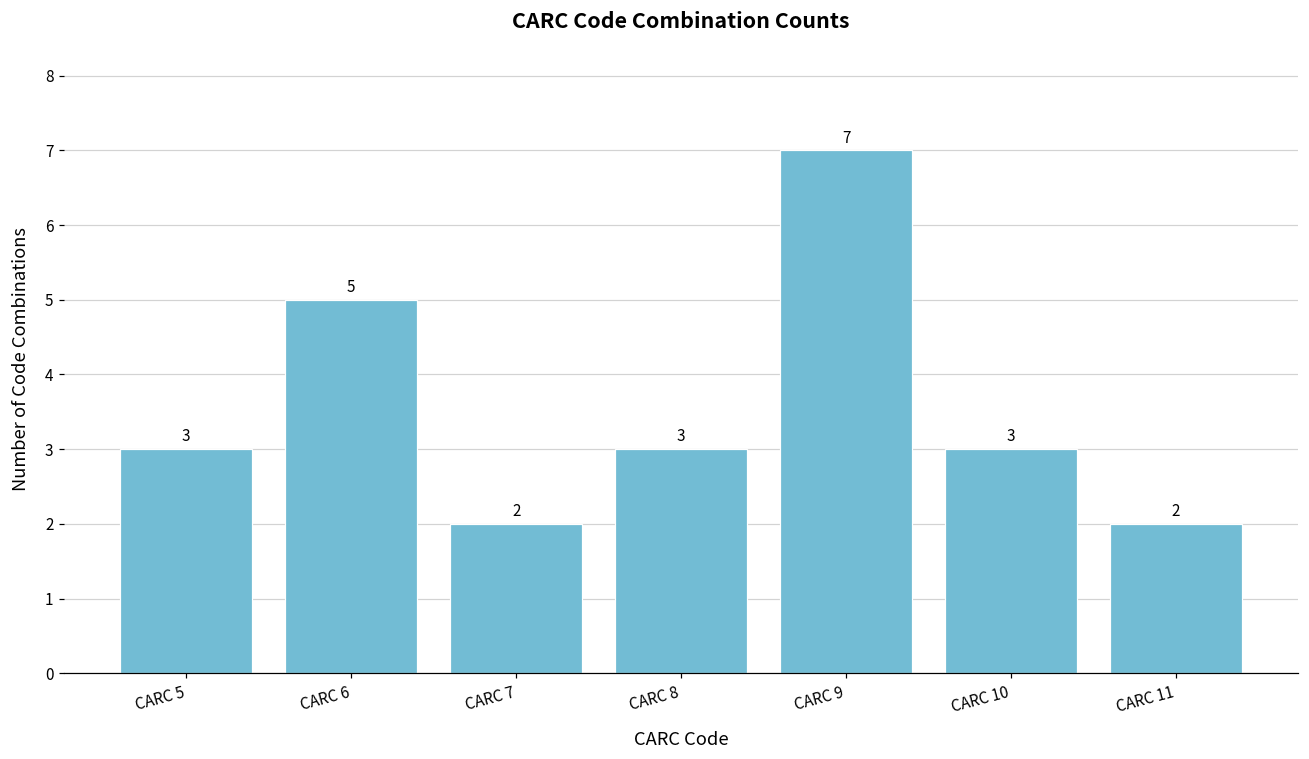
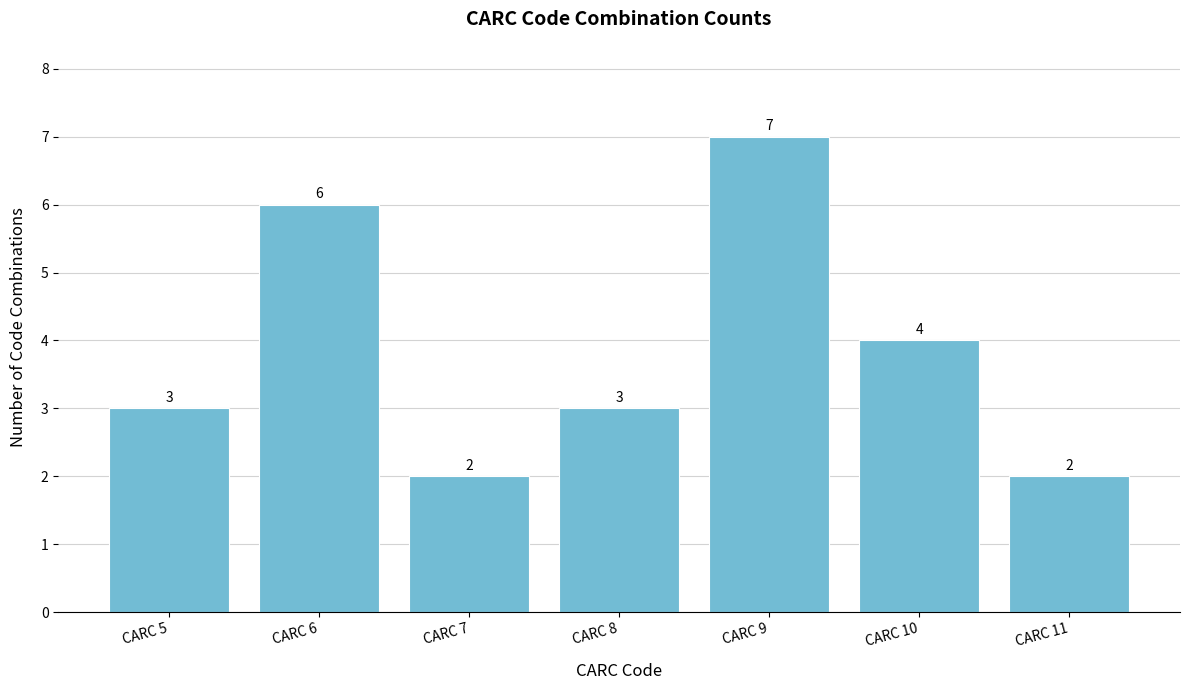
  {
    "CARC 5": 3,
-   "CARC 6": 5,
+   "CARC 6": 6,
    "CARC 7": 2,
    "CARC 8": 3,
    "CARC 9": 7,
-   "CARC 10": 3,
+   "CARC 10": 4,
    "CARC 11": 2
  }
